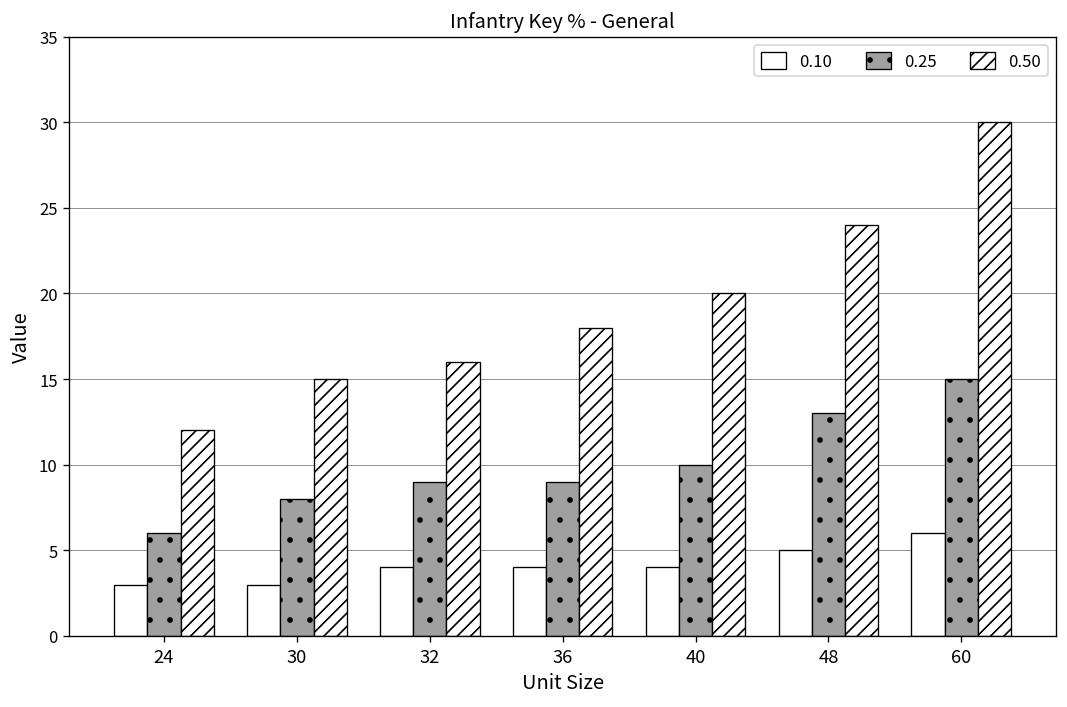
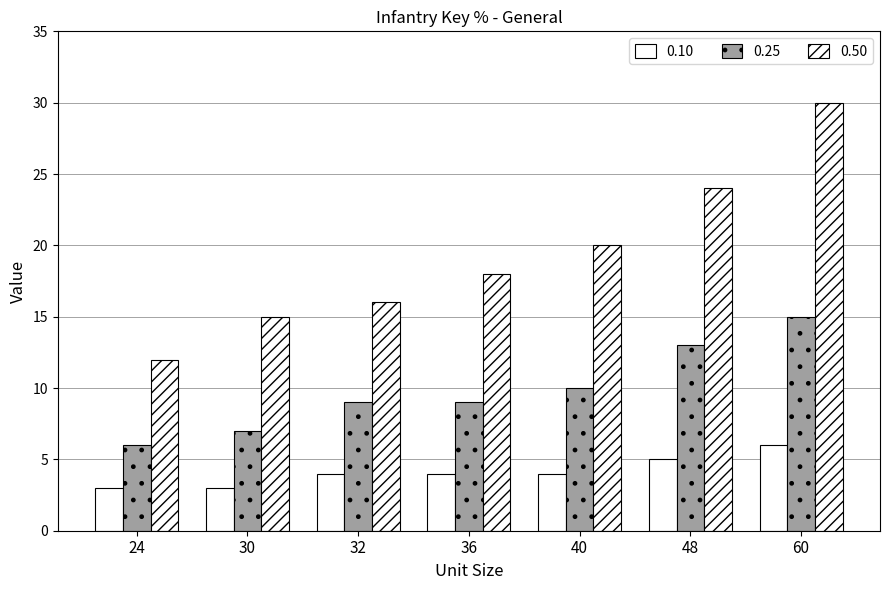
  {
    "0.25": {
      "24": 6,
-     "30": 8,
+     "30": 7,
      "32": 9,
      "36": 9,
      "40": 10,
      "48": 13,
      "60": 15
    }
  }
